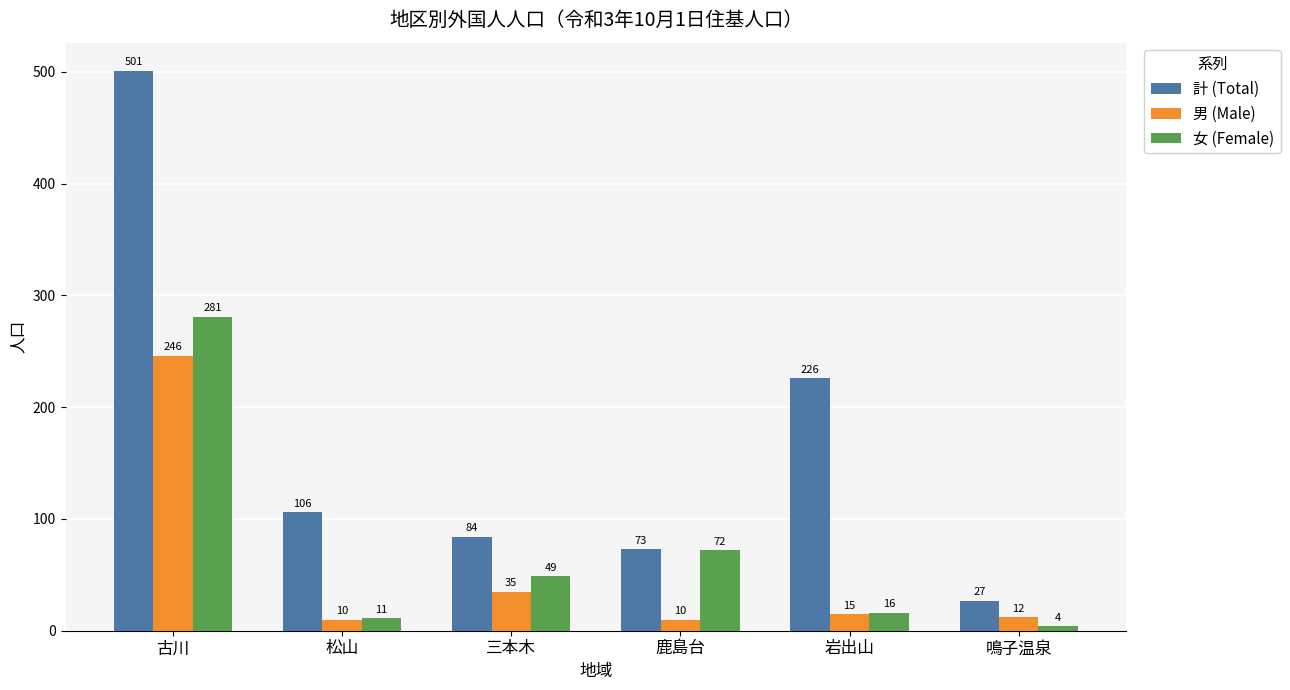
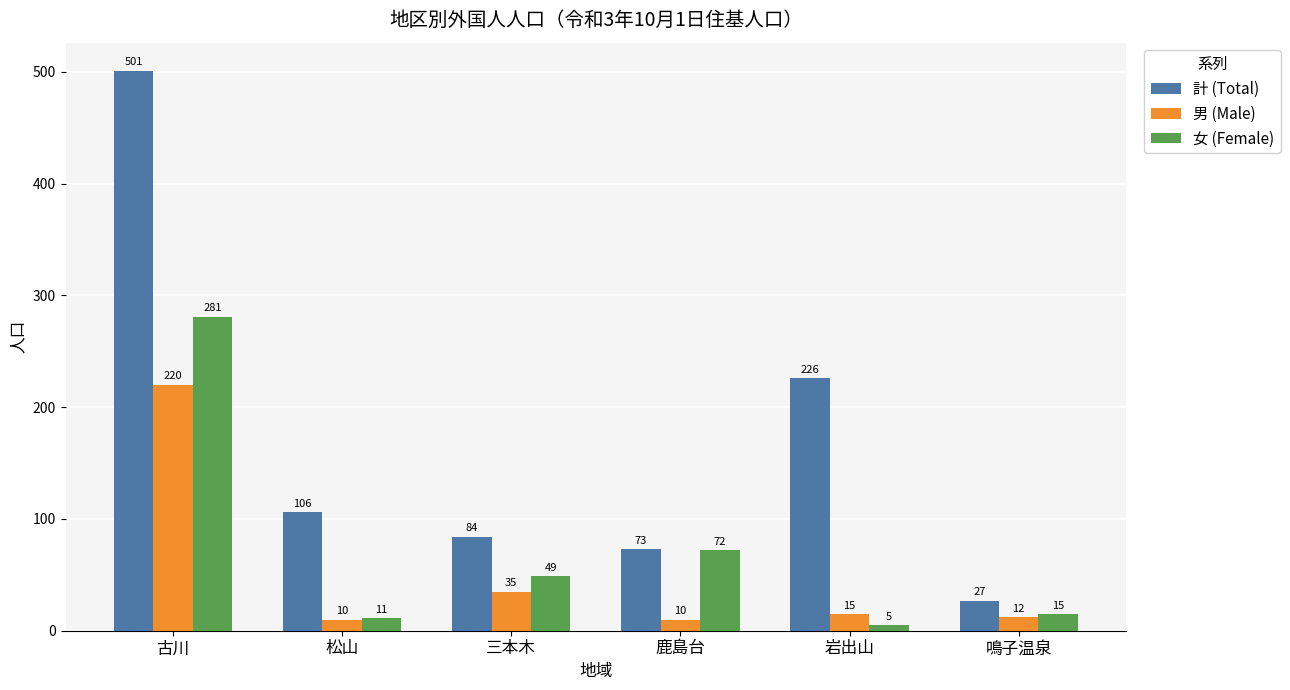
  {
    "計 (Total)": {
      "古川": 501,
      "松山": 106,
      "三本木": 84,
      "鹿島台": 73,
      "岩出山": 226,
      "鳴子温泉": 27
    },
    "男 (Male)": {
-     "古川": 246,
+     "古川": 220,
      "松山": 10,
      "三本木": 35,
      "鹿島台": 10,
      "岩出山": 15,
      "鳴子温泉": 12
    },
    "女 (Female)": {
      "古川": 281,
      "松山": 11,
      "三本木": 49,
      "鹿島台": 72,
-     "岩出山": 16,
-     "鳴子温泉": 4
+     "岩出山": 5,
+     "鳴子温泉": 15
    }
  }
